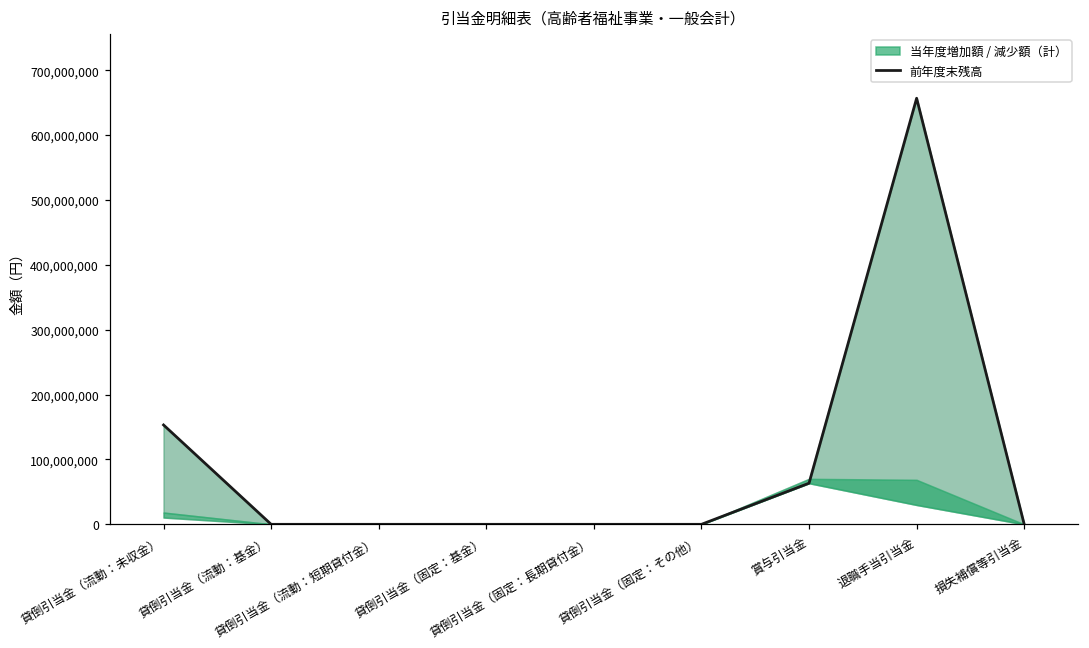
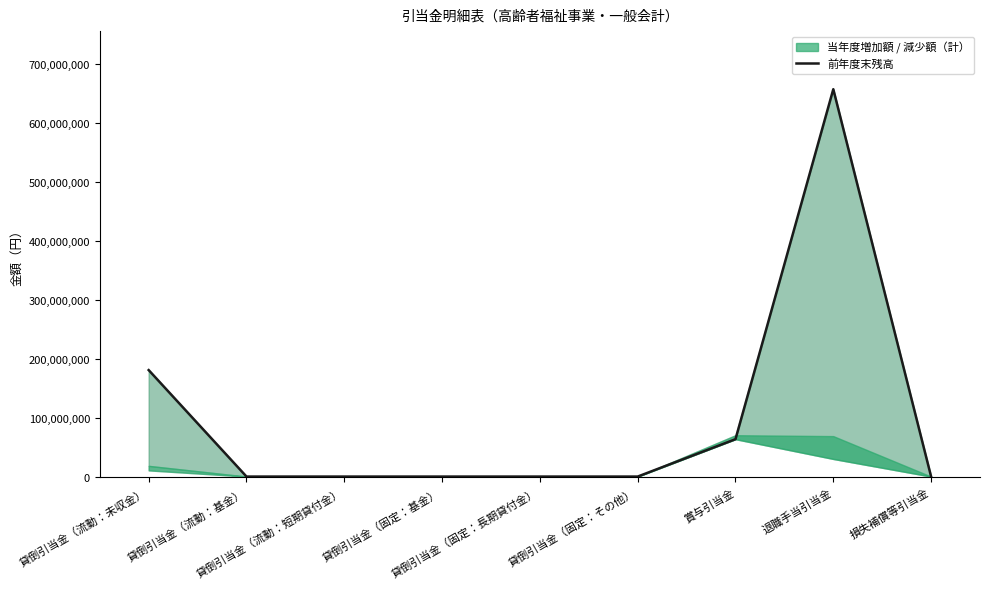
  {
    "前年度末残高": {
-     "貸倒引当金（流動：未収金）": "150,000,000",
+     "貸倒引当金（流動：未収金）": "180,000,000",
      "賞与引当金": "60,000,000"
    }
  }
